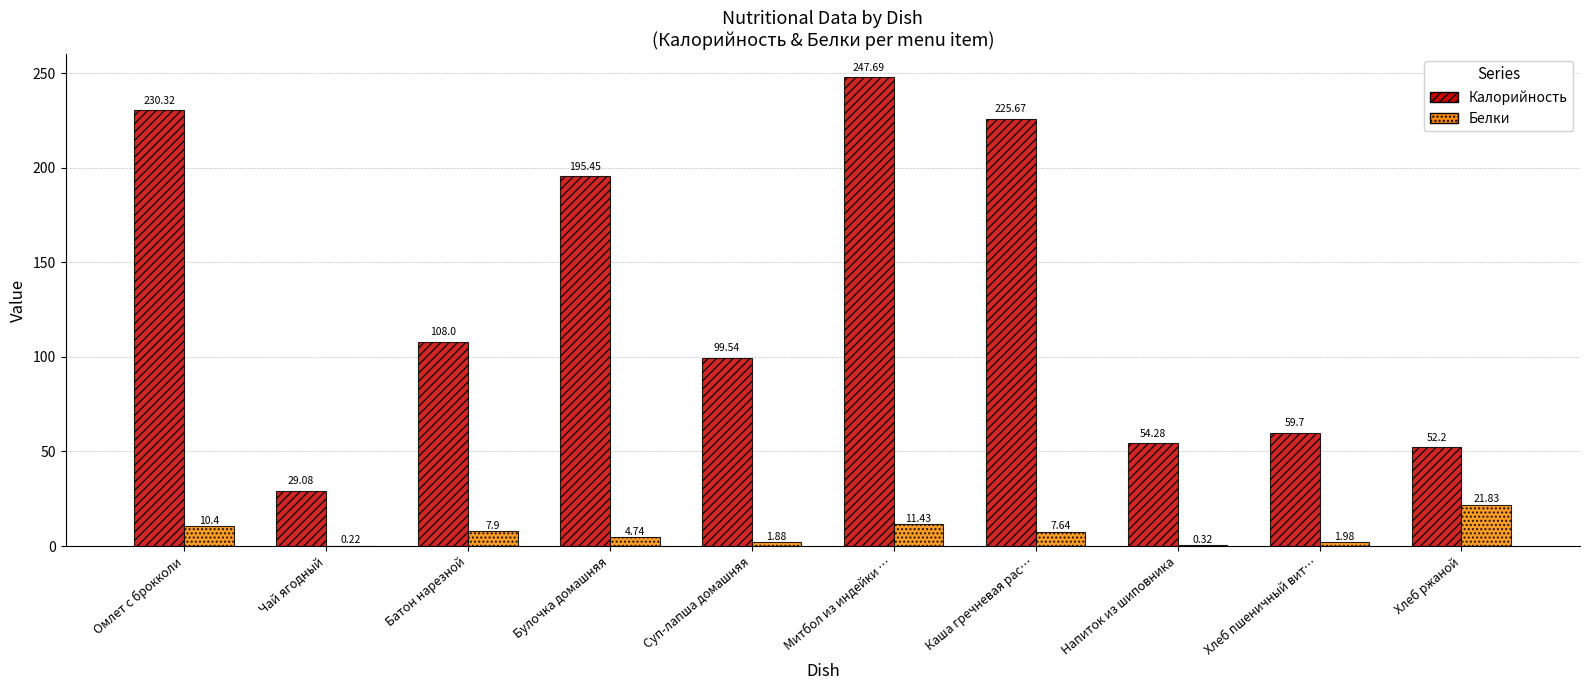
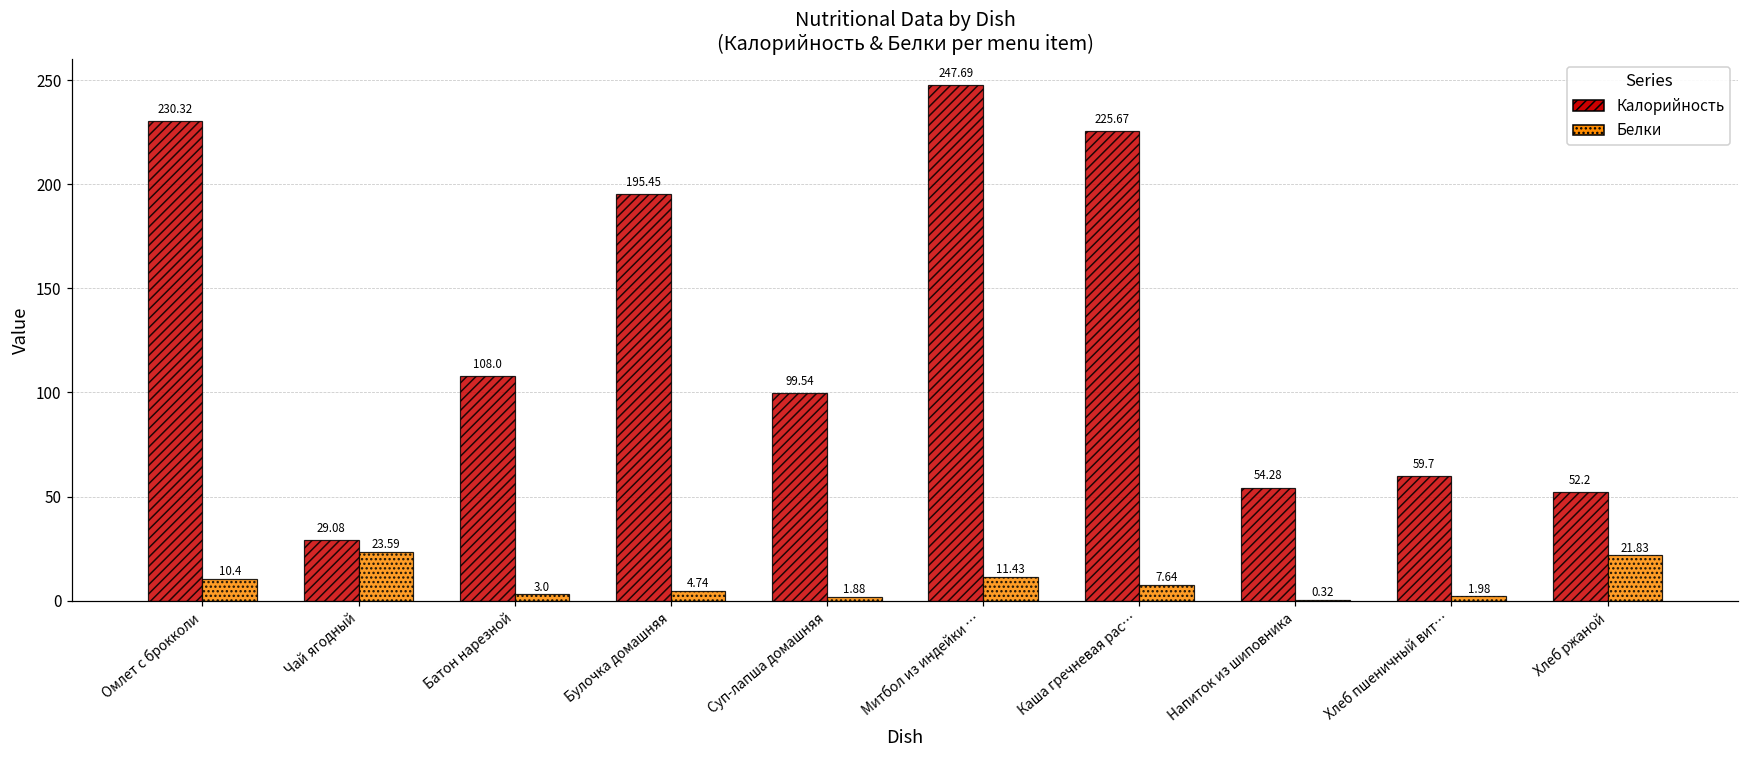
  {
    "Калорийность": {
      "Омлет с брокколи": 230.32,
      "Чай ягодный": 29.08,
      "Батон нарезной": 108.0,
      "Булочка домашняя": 195.45,
      "Суп-лапша домашняя": 99.54,
      "Митбол из индейки …": 247.69,
      "Каша гречневая рас…": 225.67,
      "Напиток из шиповника": 54.28,
      "Хлеб пшеничный вит…": 59.7,
      "Хлеб ржаной": 52.2
    },
    "Белки": {
      "Омлет с брокколи": 10.4,
-     "Чай ягодный": 0.22,
-     "Батон нарезной": 7.9,
+     "Чай ягодный": 23.59,
+     "Батон нарезной": 3.0,
      "Булочка домашняя": 4.74,
      "Суп-лапша домашняя": 1.88,
      "Митбол из индейки …": 11.43,
      "Каша гречневая рас…": 7.64,
      "Напиток из шиповника": 0.32,
      "Хлеб пшеничный вит…": 1.98,
      "Хлеб ржаной": 21.83
    }
  }
